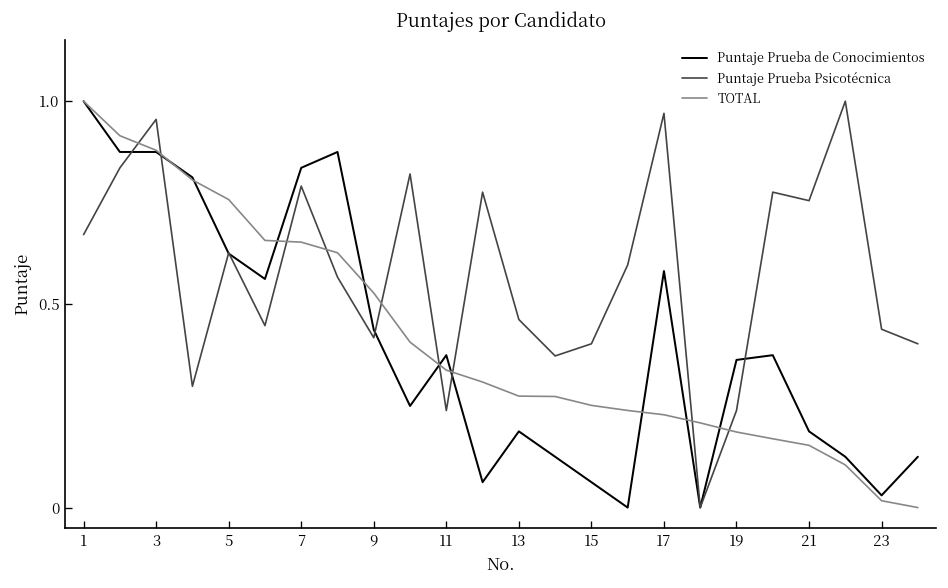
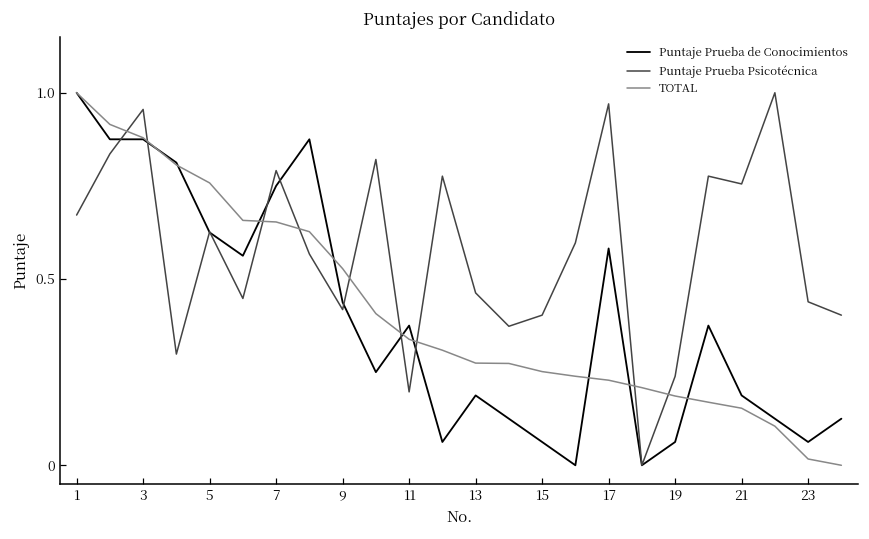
  {
    "Puntaje Prueba de Conocimientos": {
-     "7": 0.84,
+     "7": 0.75,
      "9": 0.44,
      "11": 0.37,
      "13": 0.19,
      "15": 0.06,
      "17": 0.58,
-     "19": 0.36,
+     "19": 0.06,
      "21": 0.19,
-     "23": 0.03
+     "23": 0.06
    },
    "Puntaje Prueba Psicotécnica": {
      "1": 0.67,
      "3": 0.96,
      "7": 0.79,
      "9": 0.42,
-     "11": 0.24,
+     "11": 0.20,
      "13": 0.46,
      "15": 0.40,
      "17": 0.97,
      "19": 0.24,
      "21": 0.76,
      "23": 0.44
    },
    "TOTAL": {
      "5": 0.76,
      "7": 0.65,
      "9": 0.53,
      "11": 0.34,
      "13": 0.27,
      "15": 0.25,
      "17": 0.23,
      "19": 0.19,
      "21": 0.15,
      "23": 0.02
    }
  }
